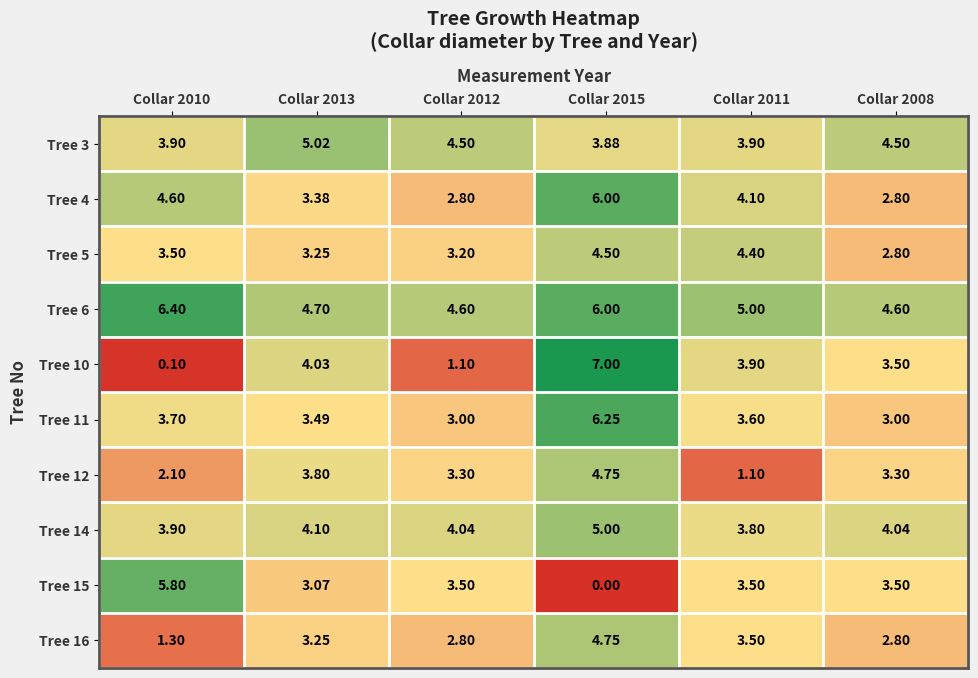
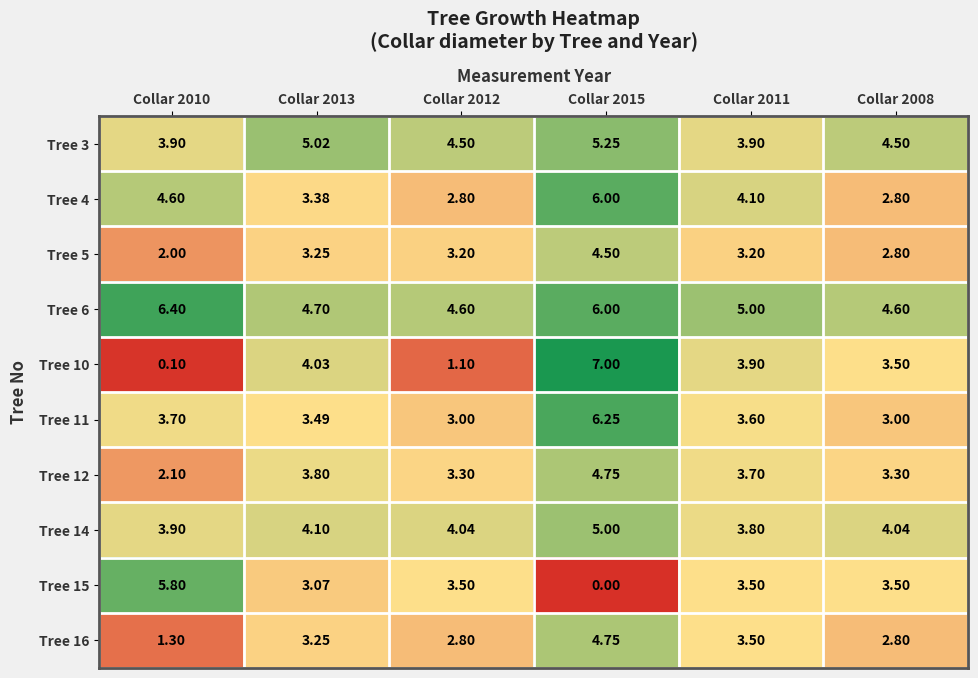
  {
    "Tree 3": {
      "Collar 2010": 3.90,
      "Collar 2013": 5.02,
      "Collar 2012": 4.50,
-     "Collar 2015": 3.88,
+     "Collar 2015": 5.25,
      "Collar 2011": 3.90,
      "Collar 2008": 4.50
    },
    "Tree 4": {
      "Collar 2010": 4.60,
      "Collar 2013": 3.38,
      "Collar 2012": 2.80,
      "Collar 2015": 6.00,
      "Collar 2011": 4.10,
      "Collar 2008": 2.80
    },
    "Tree 5": {
-     "Collar 2010": 3.50,
+     "Collar 2010": 2.00,
      "Collar 2013": 3.25,
      "Collar 2012": 3.20,
      "Collar 2015": 4.50,
-     "Collar 2011": 4.40,
+     "Collar 2011": 3.20,
      "Collar 2008": 2.80
    },
    "Tree 6": {
      "Collar 2010": 6.40,
      "Collar 2013": 4.70,
      "Collar 2012": 4.60,
      "Collar 2015": 6.00,
      "Collar 2011": 5.00,
      "Collar 2008": 4.60
    },
    "Tree 10": {
      "Collar 2010": 0.10,
      "Collar 2013": 4.03,
      "Collar 2012": 1.10,
      "Collar 2015": 7.00,
      "Collar 2011": 3.90,
      "Collar 2008": 3.50
    },
    "Tree 11": {
      "Collar 2010": 3.70,
      "Collar 2013": 3.49,
      "Collar 2012": 3.00,
      "Collar 2015": 6.25,
      "Collar 2011": 3.60,
      "Collar 2008": 3.00
    },
    "Tree 12": {
      "Collar 2010": 2.10,
      "Collar 2013": 3.80,
      "Collar 2012": 3.30,
      "Collar 2015": 4.75,
-     "Collar 2011": 1.10,
+     "Collar 2011": 3.70,
      "Collar 2008": 3.30
    },
    "Tree 14": {
      "Collar 2010": 3.90,
      "Collar 2013": 4.10,
      "Collar 2012": 4.04,
      "Collar 2015": 5.00,
      "Collar 2011": 3.80,
      "Collar 2008": 4.04
    },
    "Tree 15": {
      "Collar 2010": 5.80,
      "Collar 2013": 3.07,
      "Collar 2012": 3.50,
      "Collar 2015": 0.00,
      "Collar 2011": 3.50,
      "Collar 2008": 3.50
    },
    "Tree 16": {
      "Collar 2010": 1.30,
      "Collar 2013": 3.25,
      "Collar 2012": 2.80,
      "Collar 2015": 4.75,
      "Collar 2011": 3.50,
      "Collar 2008": 2.80
    }
  }
